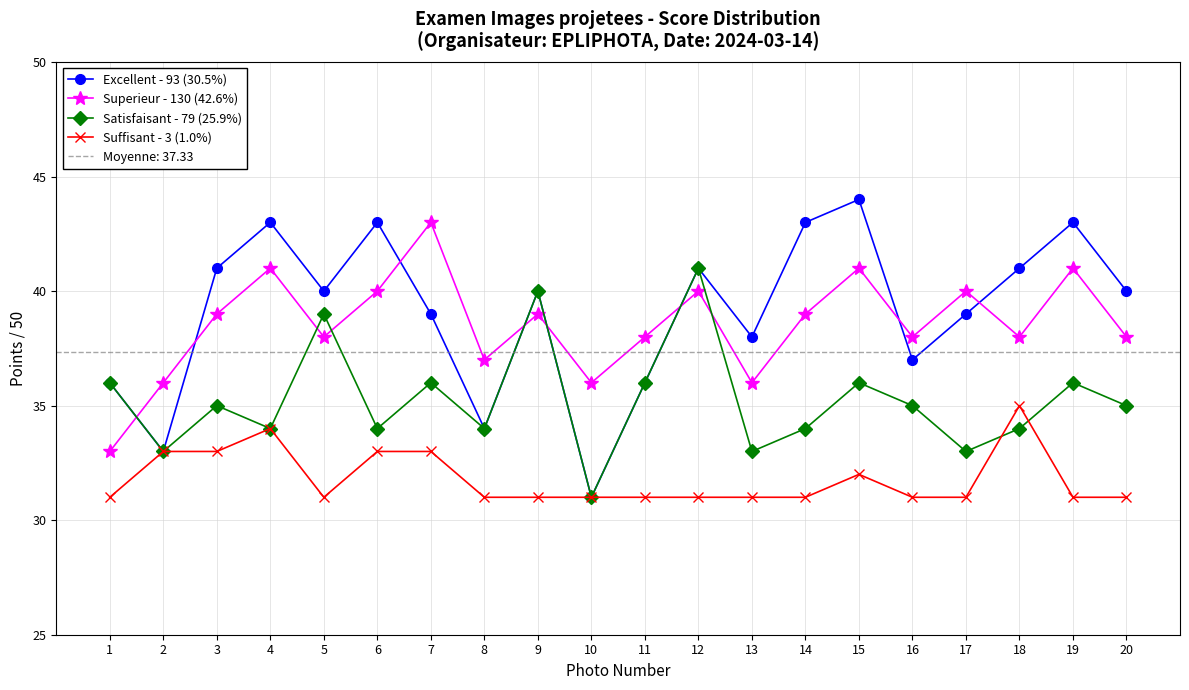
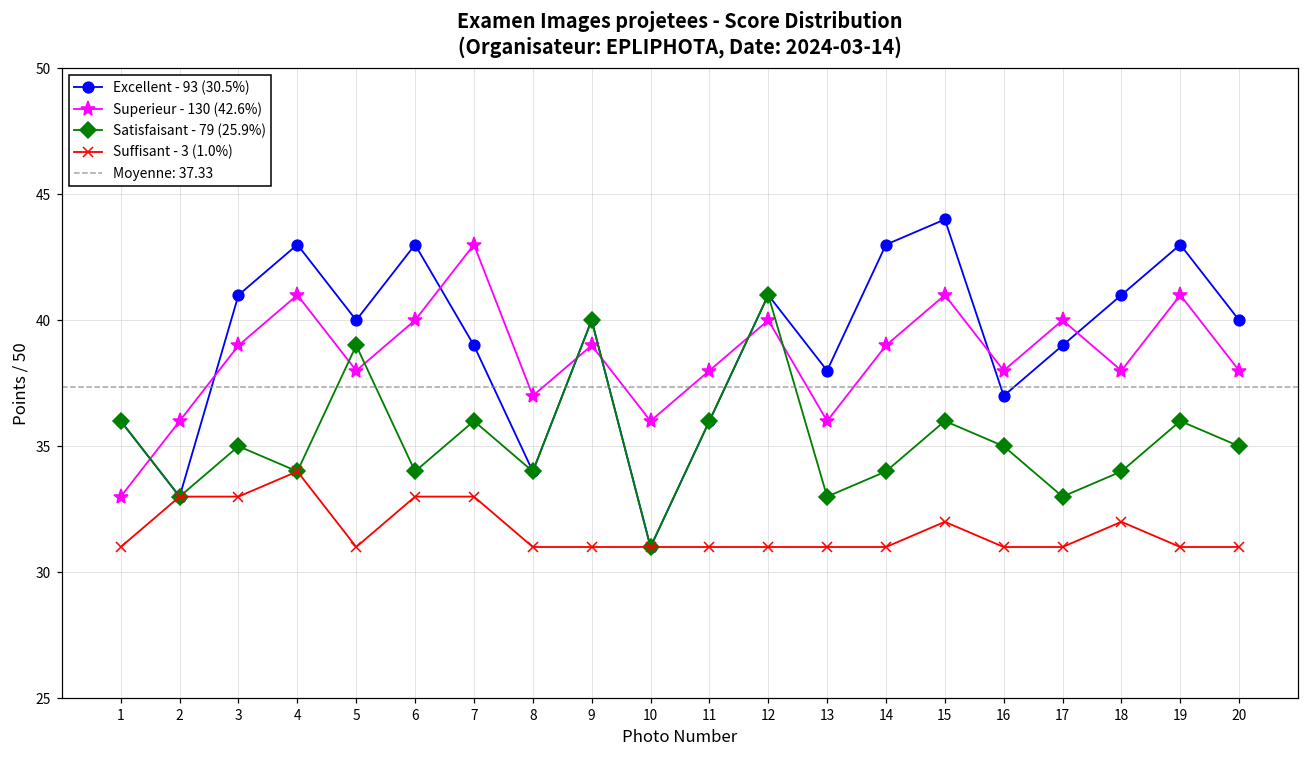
  {
    "Excellent - 93 (30.5%)": {
      "3": 41,
      "4": 43,
      "5": 40,
      "6": 43,
      "7": 39,
      "13": 38,
      "14": 43,
      "15": 44,
      "16": 37,
      "17": 39,
      "18": 41,
      "19": 43,
      "20": 40
    },
    "Superieur - 130 (42.6%)": {
      "1": 33,
      "2": 36,
      "3": 39,
      "4": 41,
      "5": 38,
      "6": 40,
      "7": 43,
      "8": 37,
      "9": 39,
      "10": 36,
      "11": 38,
      "12": 40,
      "13": 36,
      "14": 39,
      "15": 41,
      "16": 38,
      "17": 40,
      "18": 38,
      "19": 41,
      "20": 38
    },
    "Satisfaisant - 79 (25.9%)": {
      "3": 35,
      "5": 39,
      "6": 34,
      "7": 36,
      "13": 33,
      "14": 34,
      "15": 36,
      "16": 35,
      "17": 33,
      "18": 34,
      "19": 36,
      "20": 35
    },
    "Suffisant - 3 (1.0%)": {
      "1": 31,
      "3": 33,
      "5": 31,
      "6": 33,
      "7": 33,
      "8": 31,
      "9": 31,
      "11": 31,
      "12": 31,
      "13": 31,
      "14": 31,
      "15": 32,
      "16": 31,
      "17": 31,
-     "18": 35,
+     "18": 32,
      "19": 31,
      "20": 31
    }
  }
